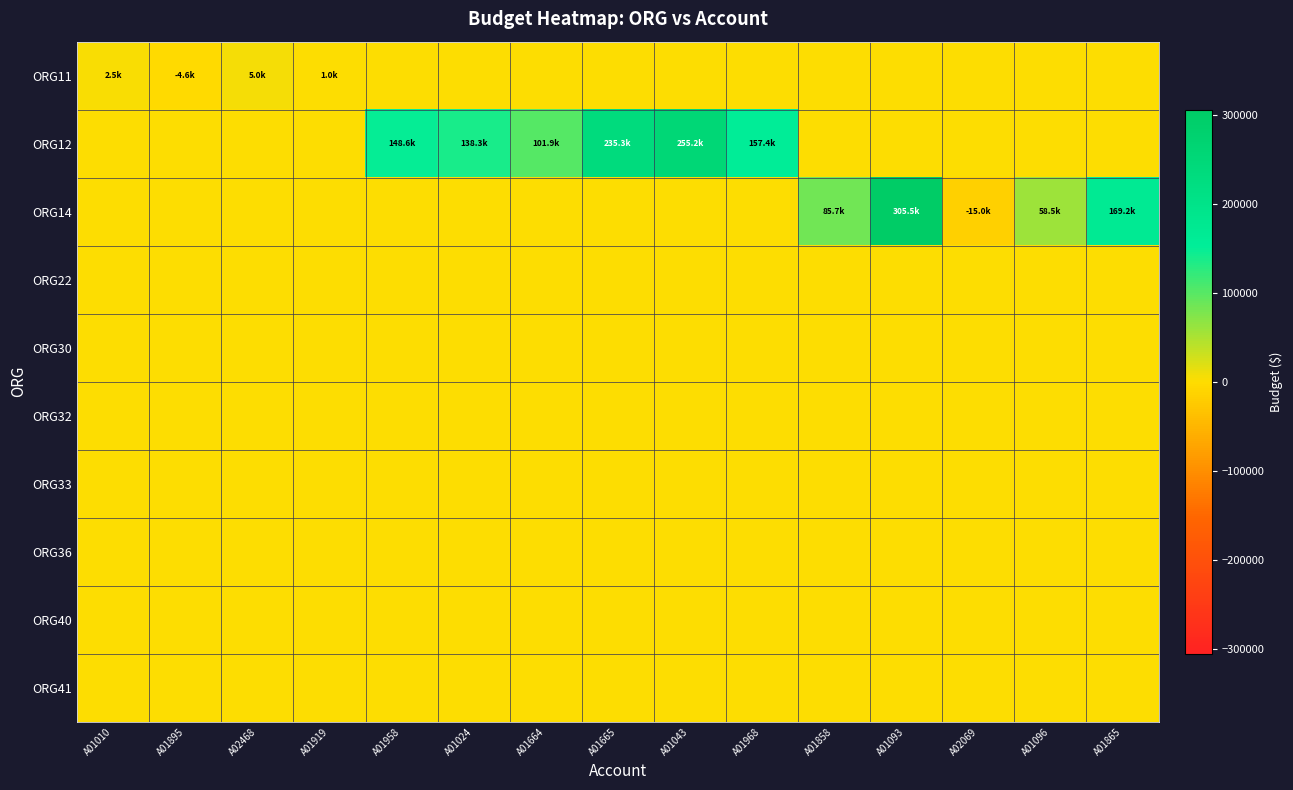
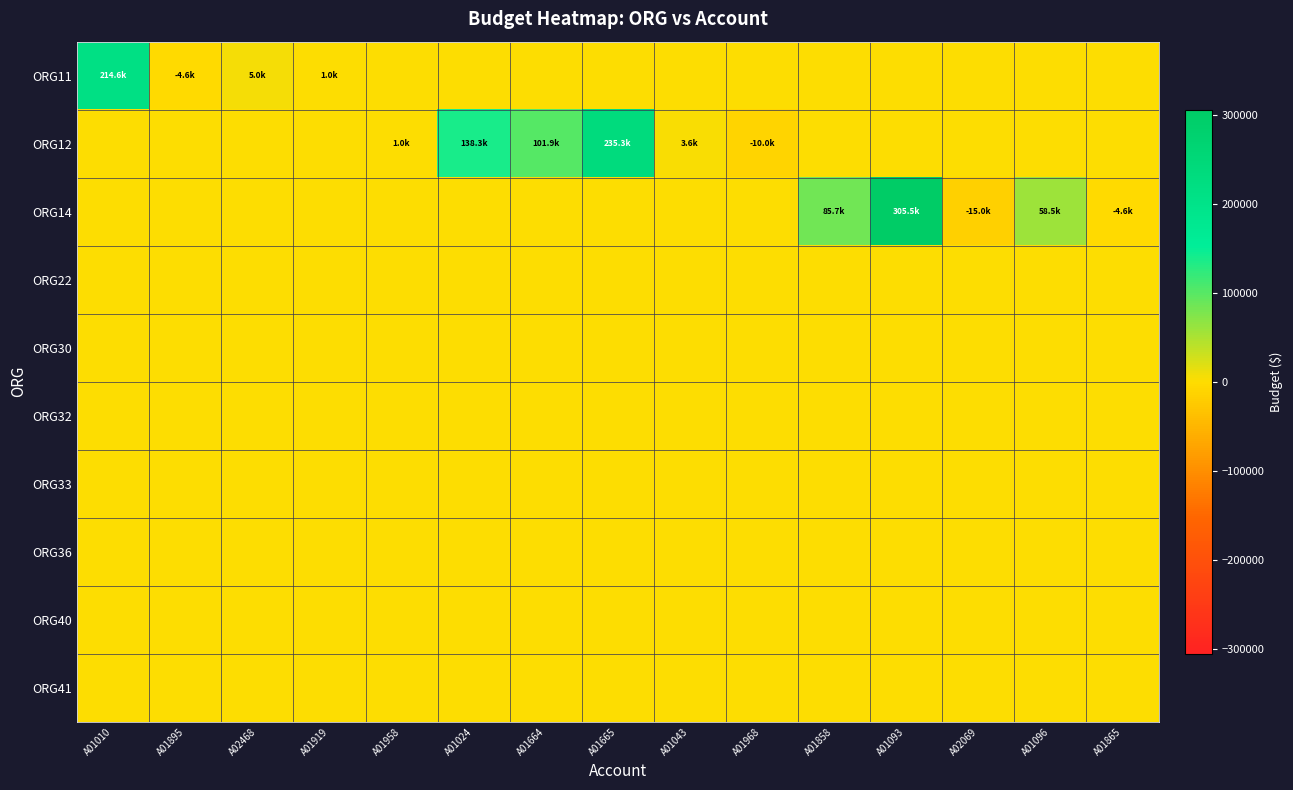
  {
    "ORG11": {
-     "A01010": "2.5k",
+     "A01010": "214.6k",
      "A01895": "-4.6k",
      "A02468": "5.0k",
      "A01919": "1.0k"
    },
    "ORG12": {
-     "A01958": "148.6k",
+     "A01958": "1.0k",
      "A01024": "138.3k",
      "A01664": "101.9k",
      "A01665": "235.3k",
-     "A01043": "255.2k",
-     "A01968": "157.4k"
+     "A01043": "3.6k",
+     "A01968": "-10.0k"
    },
    "ORG14": {
      "A01858": "85.7k",
      "A01093": "305.5k",
      "A02069": "-15.0k",
      "A01096": "58.5k",
-     "A01865": "169.2k"
+     "A01865": "-4.6k"
    }
  }
